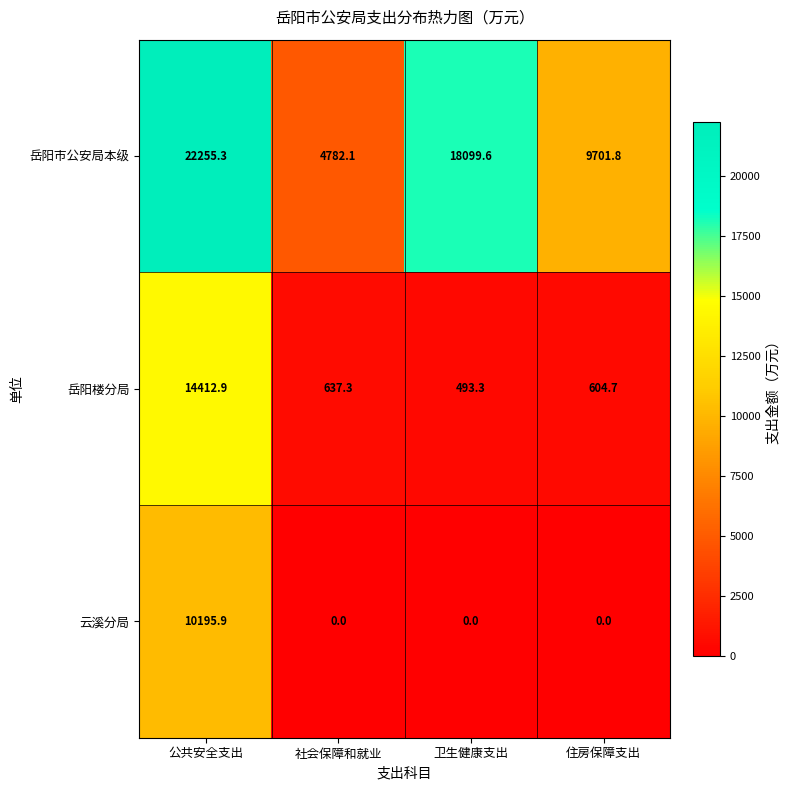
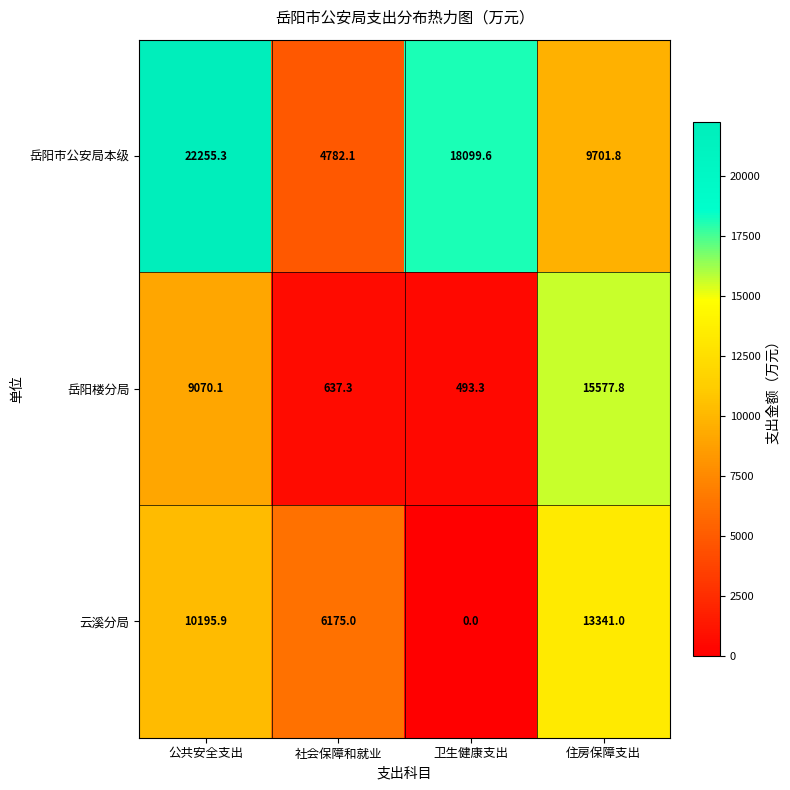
  {
    "岳阳市公安局本级": {
      "公共安全支出": 22255.3,
      "社会保障和就业": 4782.1,
      "卫生健康支出": 18099.6,
      "住房保障支出": 9701.8
    },
    "岳阳楼分局": {
-     "公共安全支出": 14412.9,
+     "公共安全支出": 9070.1,
      "社会保障和就业": 637.3,
      "卫生健康支出": 493.3,
-     "住房保障支出": 604.7
+     "住房保障支出": 15577.8
    },
    "云溪分局": {
      "公共安全支出": 10195.9,
-     "社会保障和就业": 0.0,
+     "社会保障和就业": 6175.0,
      "卫生健康支出": 0.0,
-     "住房保障支出": 0.0
+     "住房保障支出": 13341.0
    }
  }
